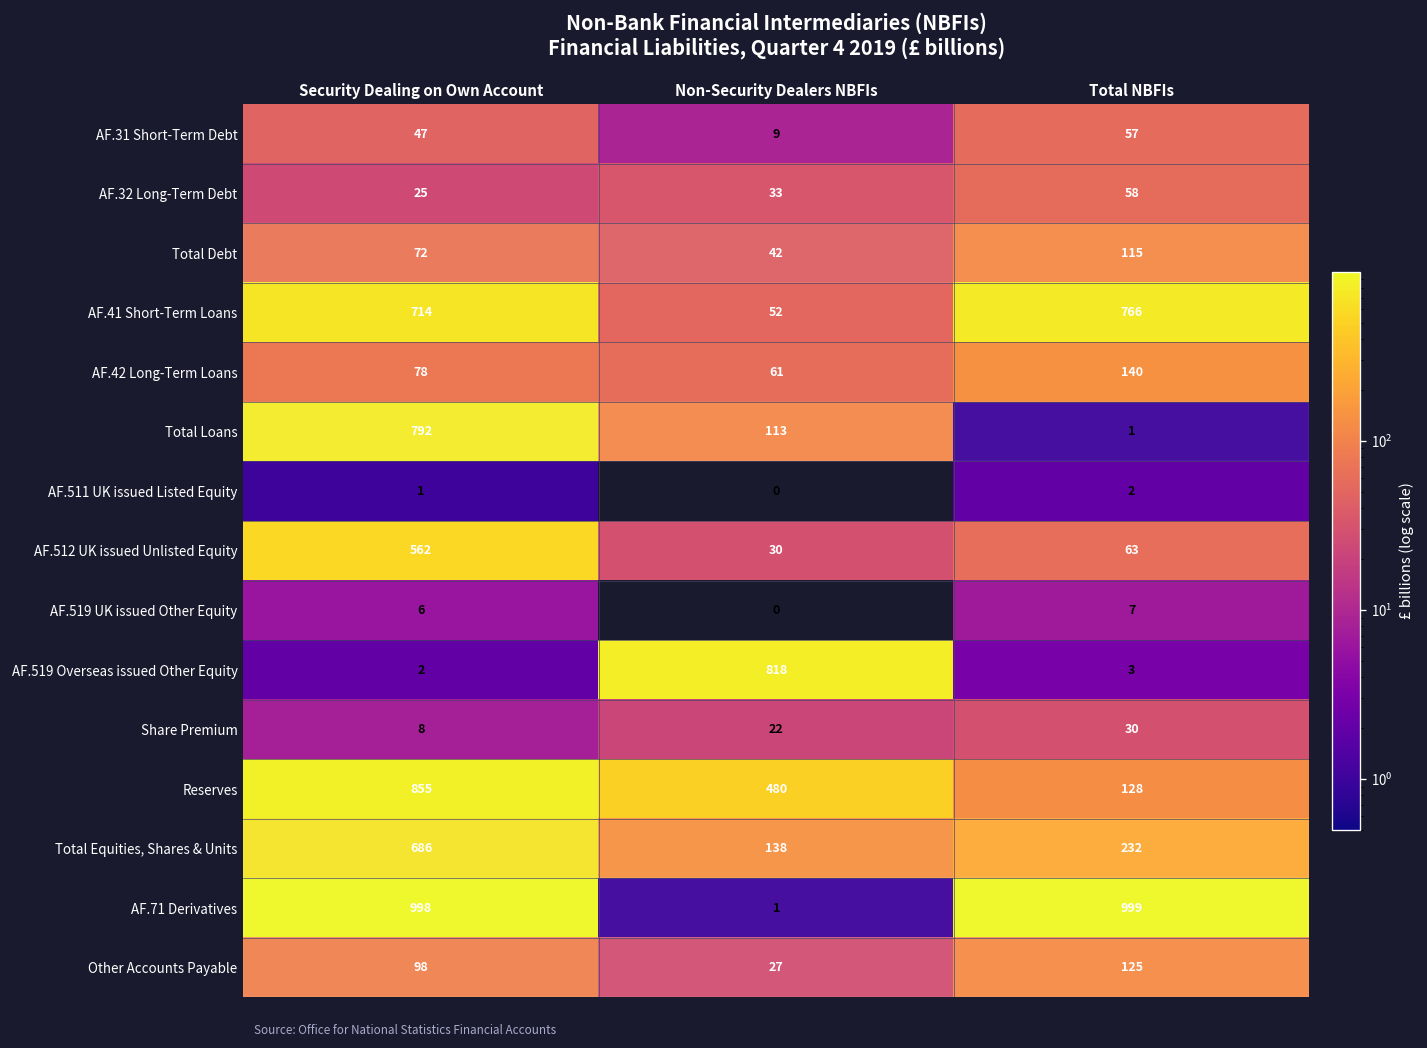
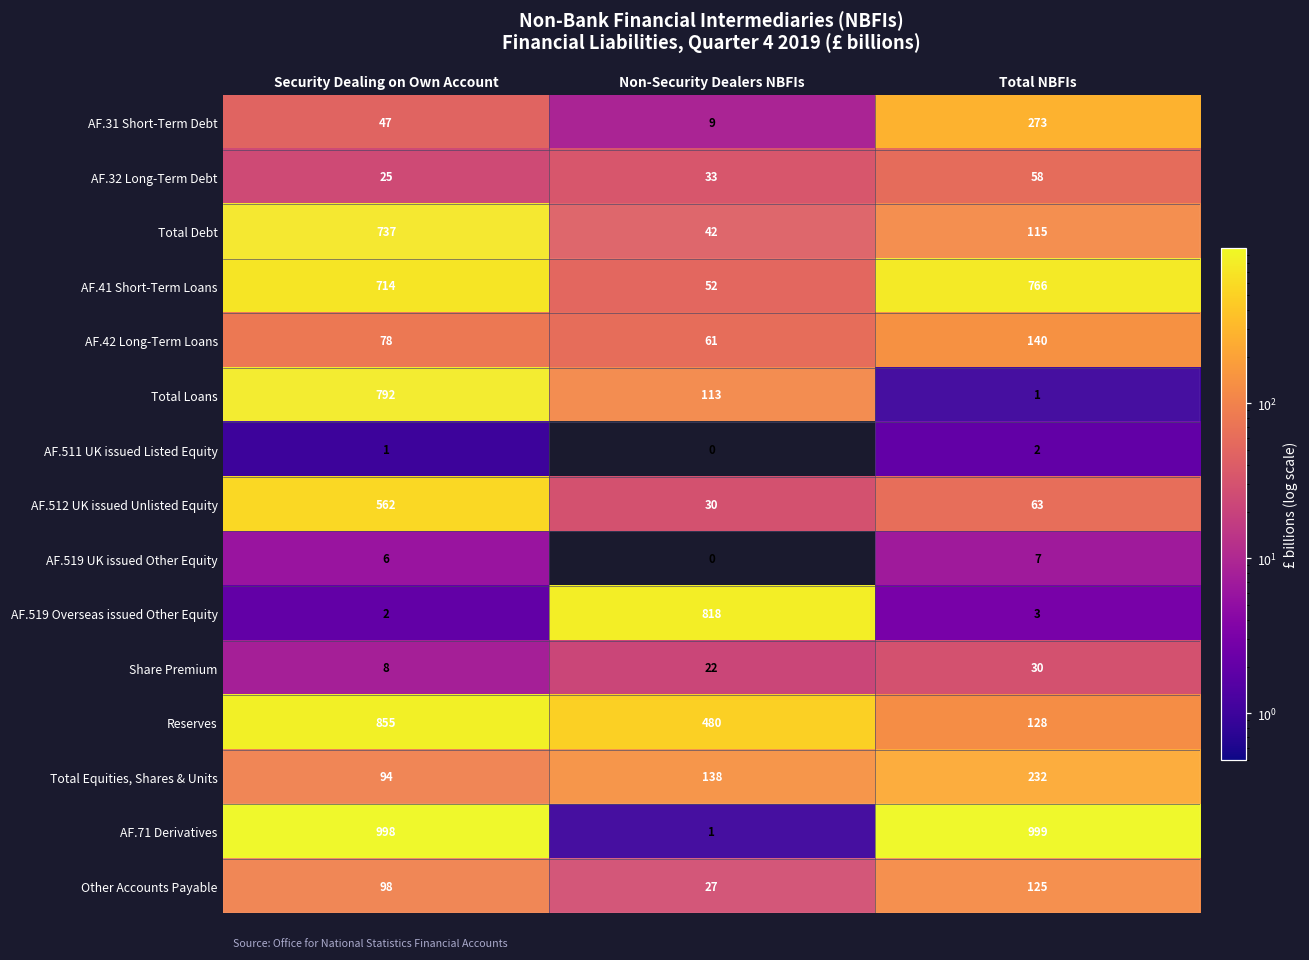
  {
    "AF.31 Short-Term Debt": {
      "Security Dealing on Own Account": 47,
      "Non-Security Dealers NBFIs": 9,
-     "Total NBFIs": 57
+     "Total NBFIs": 273
    },
    "AF.32 Long-Term Debt": {
      "Security Dealing on Own Account": 25,
      "Non-Security Dealers NBFIs": 33,
      "Total NBFIs": 58
    },
    "Total Debt": {
-     "Security Dealing on Own Account": 72,
+     "Security Dealing on Own Account": 737,
      "Non-Security Dealers NBFIs": 42,
      "Total NBFIs": 115
    },
    "AF.41 Short-Term Loans": {
      "Security Dealing on Own Account": 714,
      "Non-Security Dealers NBFIs": 52,
      "Total NBFIs": 766
    },
    "AF.42 Long-Term Loans": {
      "Security Dealing on Own Account": 78,
      "Non-Security Dealers NBFIs": 61,
      "Total NBFIs": 140
    },
    "Total Loans": {
      "Security Dealing on Own Account": 792,
      "Non-Security Dealers NBFIs": 113,
      "Total NBFIs": 1
    },
    "AF.511 UK issued Listed Equity": {
      "Security Dealing on Own Account": 1,
      "Total NBFIs": 2
    },
    "AF.512 UK issued Unlisted Equity": {
      "Security Dealing on Own Account": 562,
      "Non-Security Dealers NBFIs": 30,
      "Total NBFIs": 63
    },
    "AF.519 UK issued Other Equity": {
      "Security Dealing on Own Account": 6,
      "Total NBFIs": 7
    },
    "AF.519 Overseas issued Other Equity": {
      "Security Dealing on Own Account": 2,
      "Non-Security Dealers NBFIs": 818,
      "Total NBFIs": 3
    },
    "Share Premium": {
      "Security Dealing on Own Account": 8,
      "Non-Security Dealers NBFIs": 22,
      "Total NBFIs": 30
    },
    "Reserves": {
      "Security Dealing on Own Account": 855,
      "Non-Security Dealers NBFIs": 480,
      "Total NBFIs": 128
    },
    "Total Equities, Shares & Units": {
-     "Security Dealing on Own Account": 686,
+     "Security Dealing on Own Account": 94,
      "Non-Security Dealers NBFIs": 138,
      "Total NBFIs": 232
    },
    "AF.71 Derivatives": {
      "Security Dealing on Own Account": 998,
      "Non-Security Dealers NBFIs": 1,
      "Total NBFIs": 999
    },
    "Other Accounts Payable": {
      "Security Dealing on Own Account": 98,
      "Non-Security Dealers NBFIs": 27,
      "Total NBFIs": 125
    }
  }
